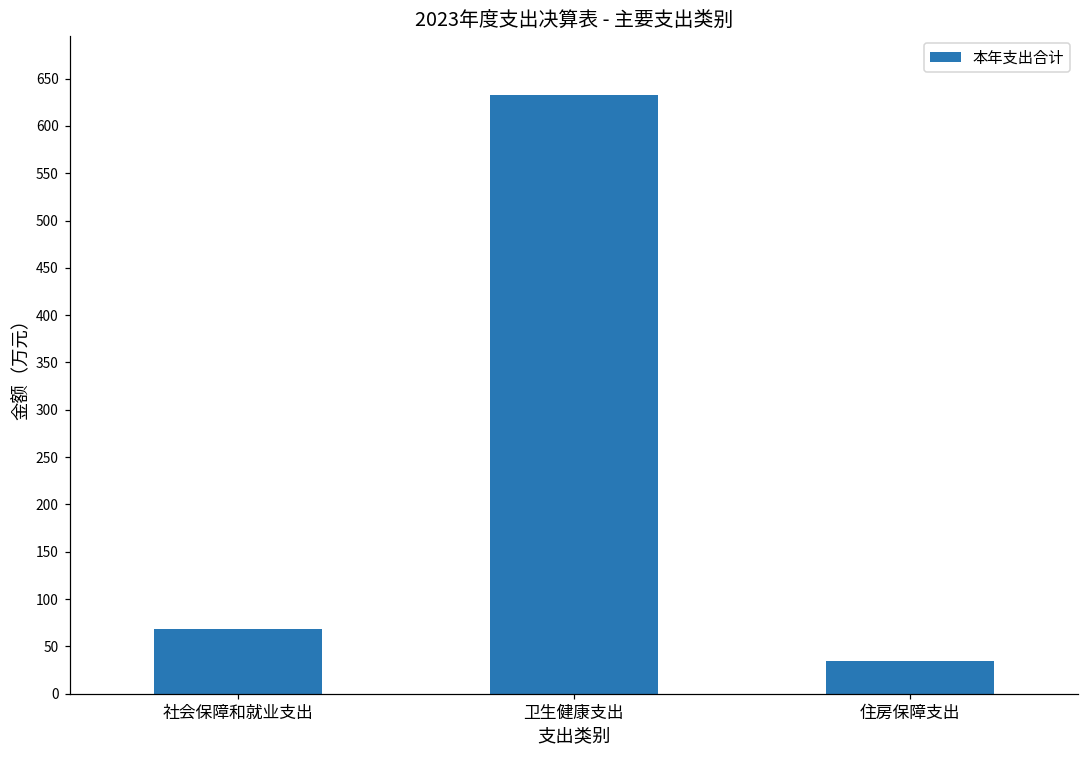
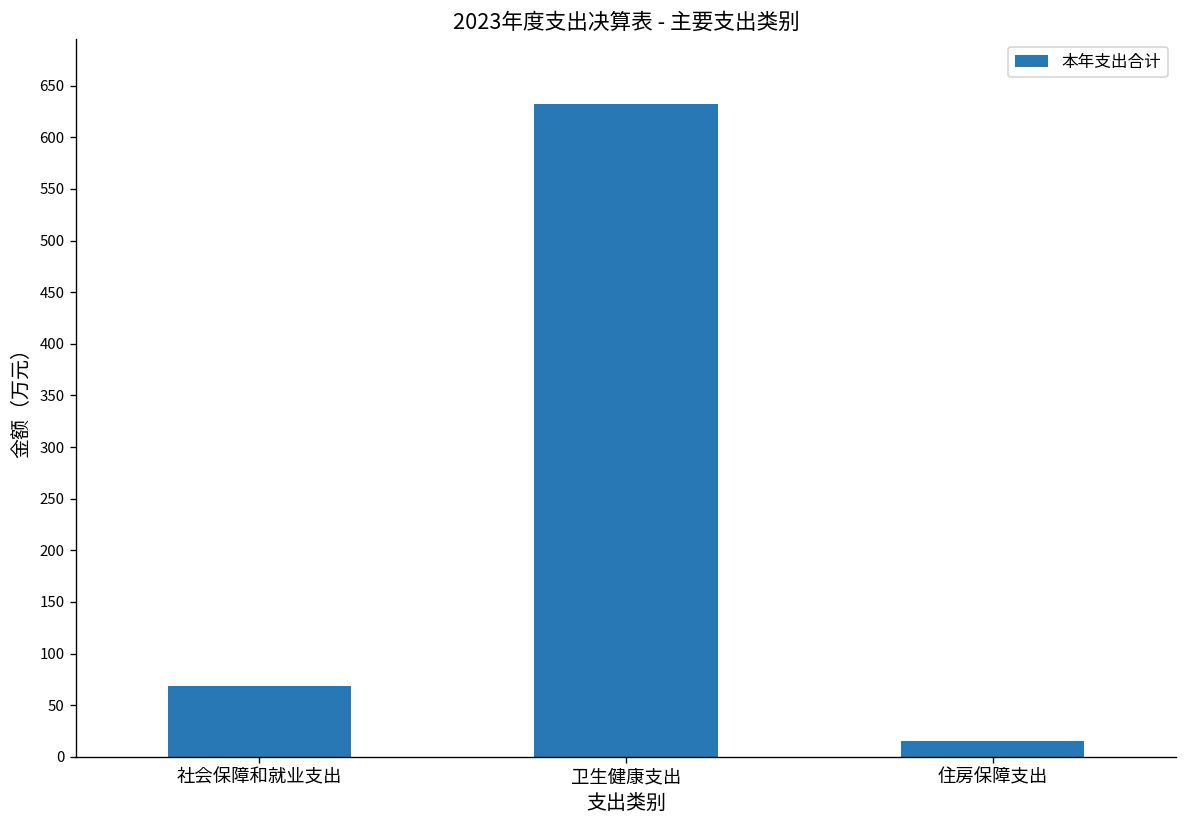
  {
    "社会保障和就业支出": 70,
    "卫生健康支出": 630,
-   "住房保障支出": 30
+   "住房保障支出": 20
  }
